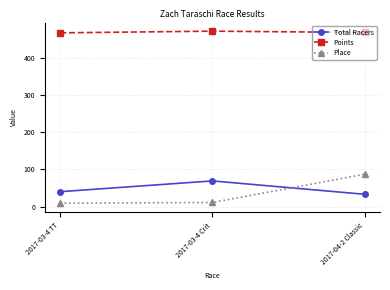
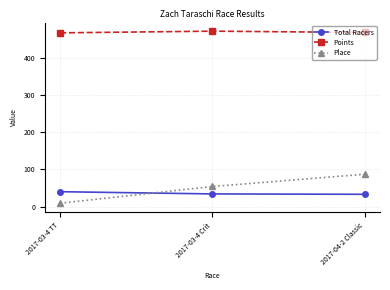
  {
    "Total Racers": {
      "2017-03-4 TT": 40,
-     "2017-03-4 Crit": 70,
+     "2017-03-4 Crit": 30,
      "2017-04-2 Classic": 30
    },
    "Points": {
      "2017-03-4 TT": 470,
      "2017-03-4 Crit": 470
    },
    "Place": {
      "2017-03-4 TT": 10,
-     "2017-03-4 Crit": 10,
+     "2017-03-4 Crit": 50,
      "2017-04-2 Classic": 90
    }
  }
